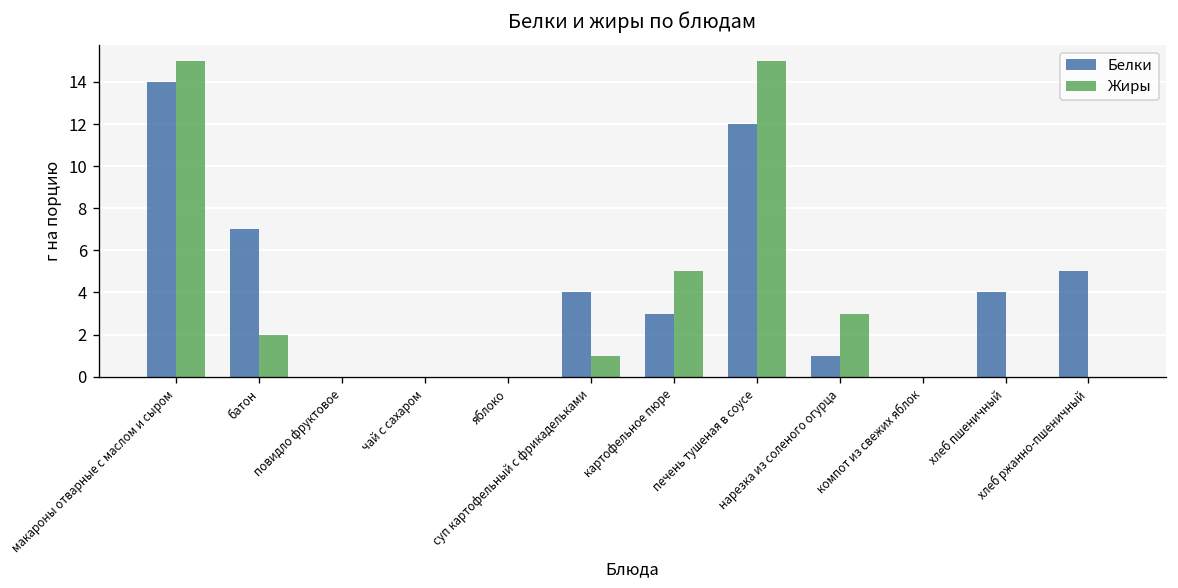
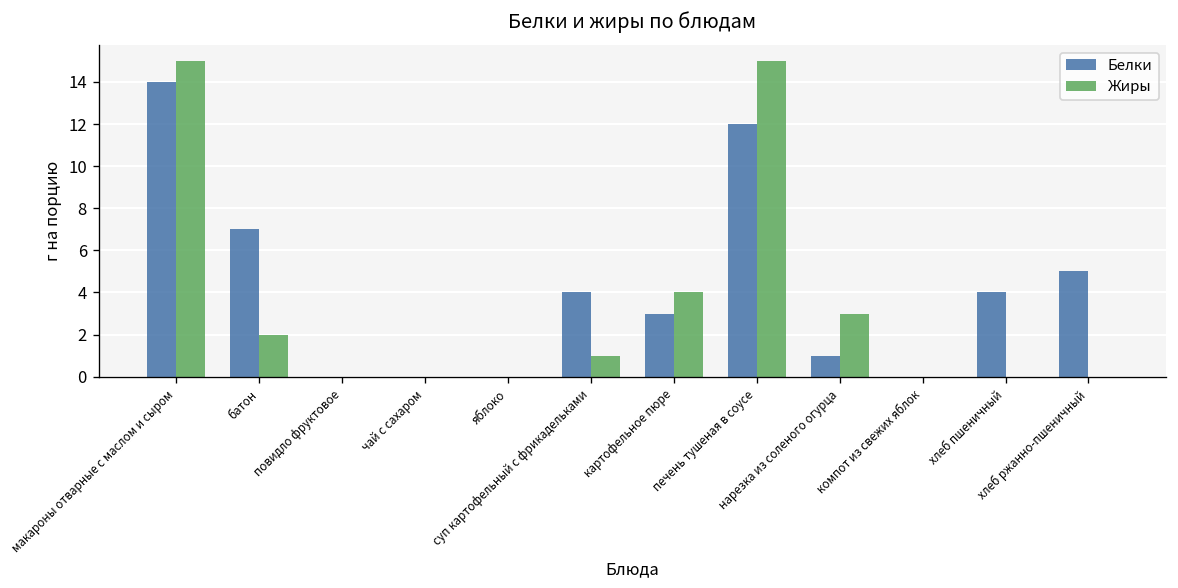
  {
    "Белки": {
      "макароны отварные с маслом и сыром": 14,
      "батон": 7,
      "повидло фруктовое": 0,
      "чай с сахаром": 0,
      "яблоко": 0,
      "суп картофельный с фрикадельками": 4,
      "картофельное пюре": 3,
      "печень тушеная в соусе": 12,
      "нарезка из соленого огурца": 1,
      "компот из свежих яблок": 0,
      "хлеб пшеничный": 4,
      "хлеб ржанно-пшеничный": 5
    },
    "Жиры": {
      "макароны отварные с маслом и сыром": 15,
      "батон": 2,
      "повидло фруктовое": 0,
      "чай с сахаром": 0,
      "яблоко": 0,
      "суп картофельный с фрикадельками": 1,
-     "картофельное пюре": 5,
+     "картофельное пюре": 4,
      "печень тушеная в соусе": 15,
      "нарезка из соленого огурца": 3,
      "компот из свежих яблок": 0,
      "хлеб пшеничный": 0,
      "хлеб ржанно-пшеничный": 0
    }
  }
